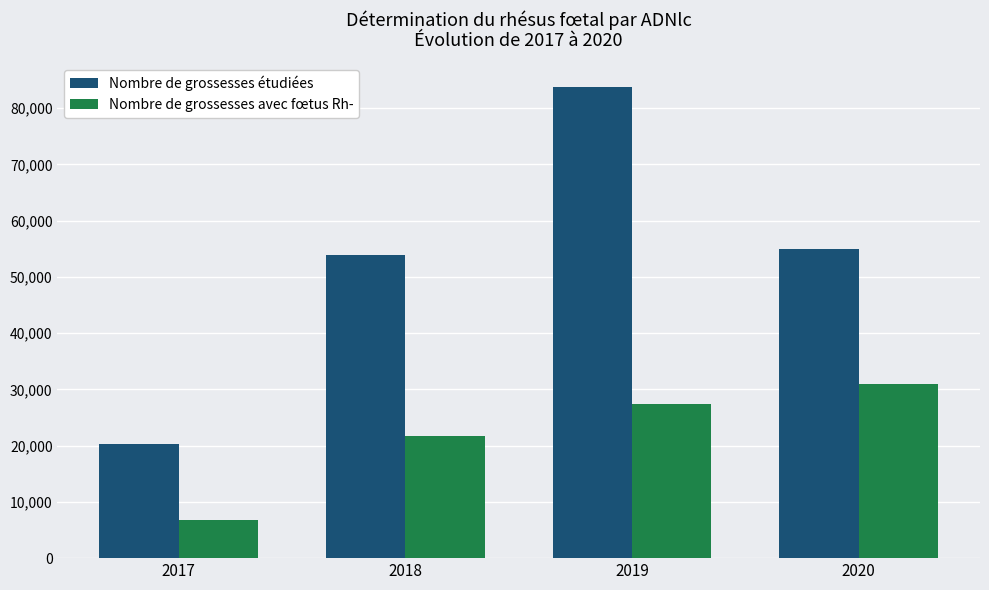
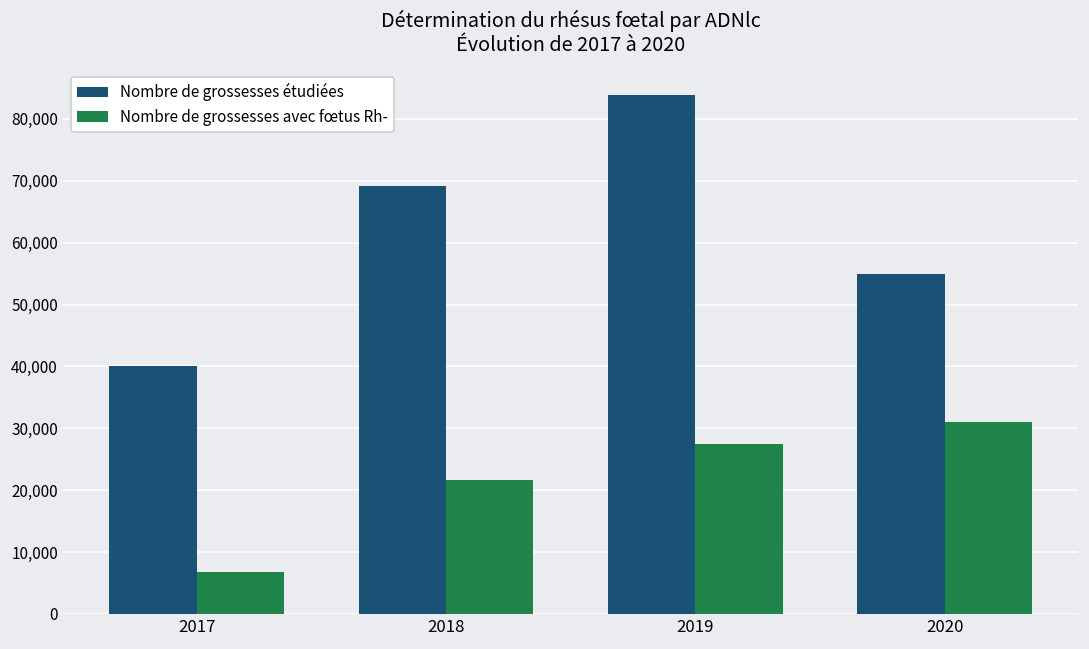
  {
    "Nombre de grossesses étudiées": {
-     "2017": "20,000",
-     "2018": "54,000",
+     "2017": "40,000",
+     "2018": "69,000",
      "2019": "84,000",
      "2020": "55,000"
    },
    "Nombre de grossesses avec fœtus Rh-": {
      "2017": "7,000",
      "2018": "22,000",
      "2019": "27,000",
      "2020": "31,000"
    }
  }
